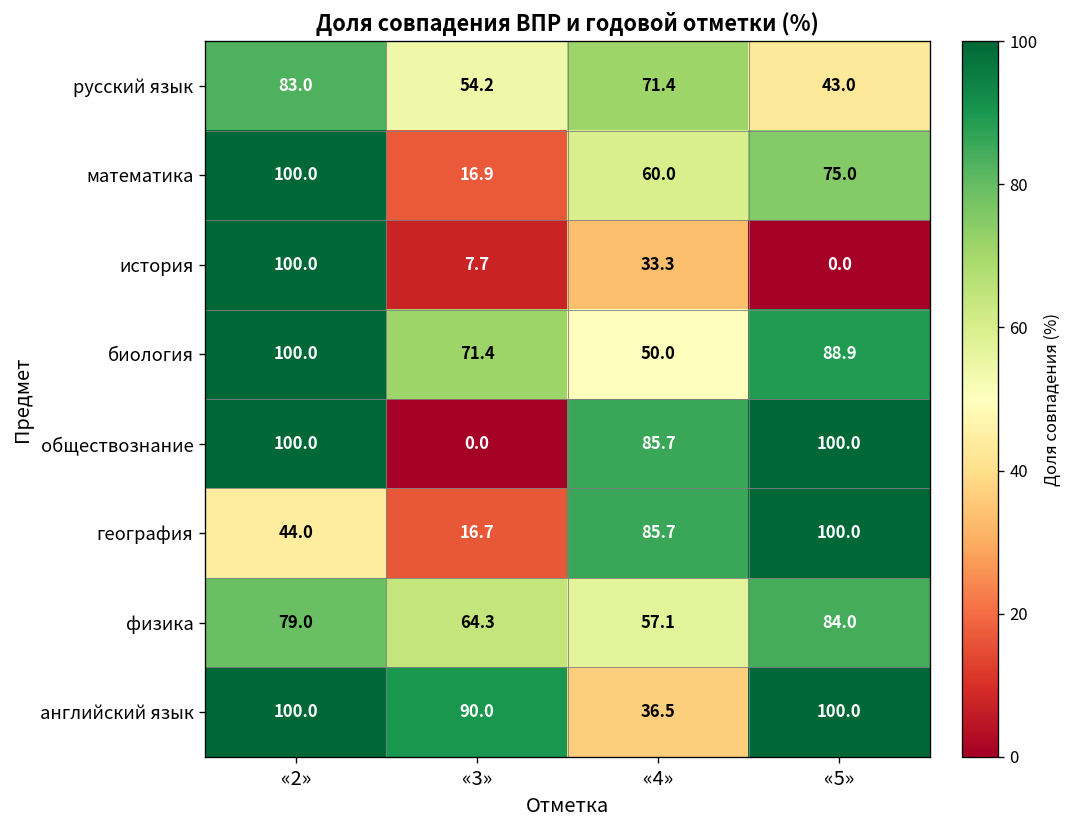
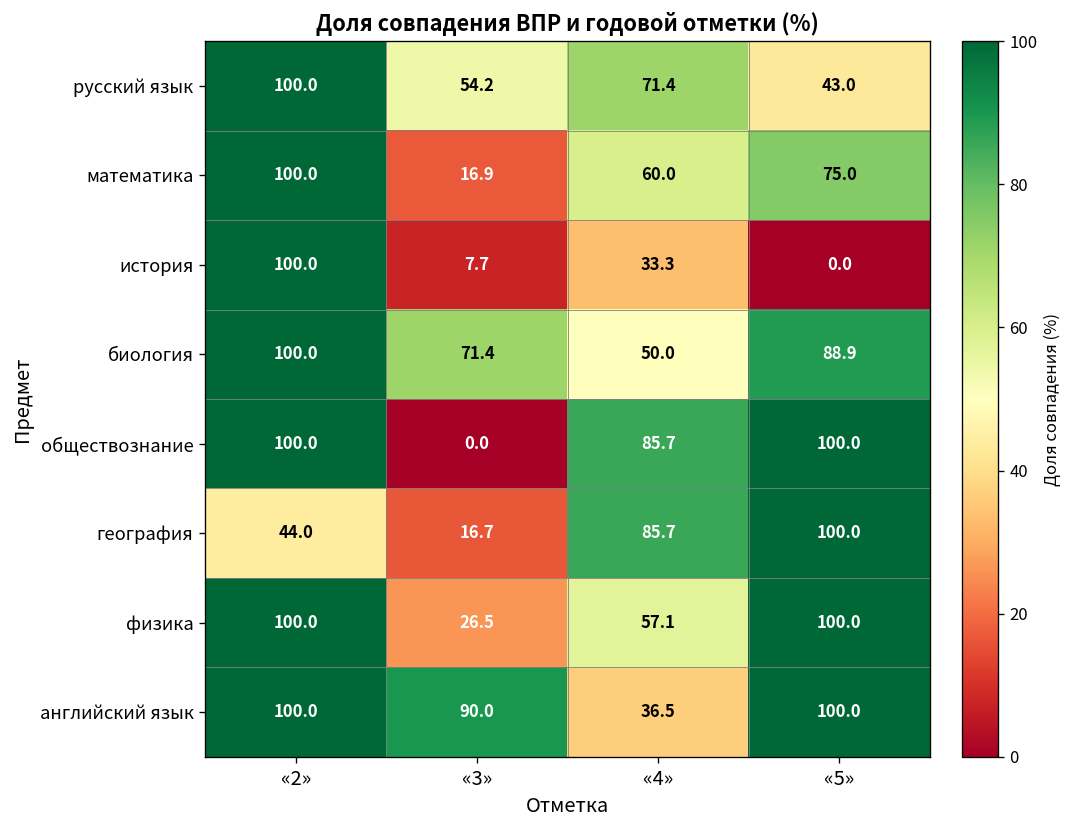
  {
    "русский язык": {
-     "«2»": 83.0,
+     "«2»": 100.0,
      "«3»": 54.2,
      "«4»": 71.4,
      "«5»": 43.0
    },
    "математика": {
      "«2»": 100.0,
      "«3»": 16.9,
      "«4»": 60.0,
      "«5»": 75.0
    },
    "история": {
      "«2»": 100.0,
      "«3»": 7.7,
      "«4»": 33.3,
      "«5»": 0.0
    },
    "биология": {
      "«2»": 100.0,
      "«3»": 71.4,
      "«4»": 50.0,
      "«5»": 88.9
    },
    "обществознание": {
      "«2»": 100.0,
      "«3»": 0.0,
      "«4»": 85.7,
      "«5»": 100.0
    },
    "география": {
      "«2»": 44.0,
      "«3»": 16.7,
      "«4»": 85.7,
      "«5»": 100.0
    },
    "физика": {
-     "«2»": 79.0,
-     "«3»": 64.3,
+     "«2»": 100.0,
+     "«3»": 26.5,
      "«4»": 57.1,
-     "«5»": 84.0
+     "«5»": 100.0
    },
    "английский язык": {
      "«2»": 100.0,
      "«3»": 90.0,
      "«4»": 36.5,
      "«5»": 100.0
    }
  }
